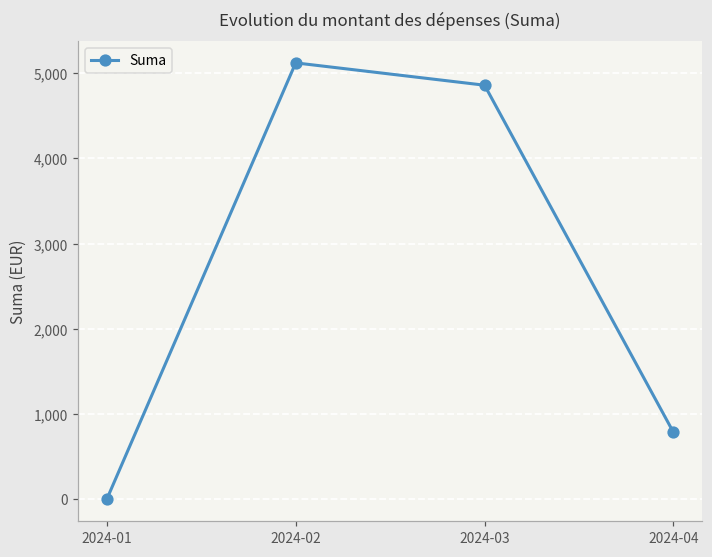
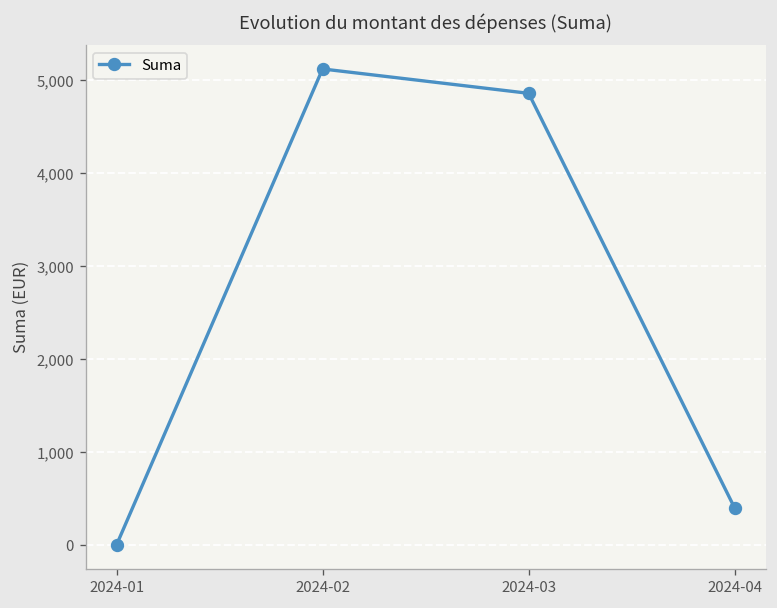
  {
    "2024-01": "0",
    "2024-02": "5,100",
    "2024-03": "4,900",
-   "2024-04": "800"
+   "2024-04": "400"
  }
